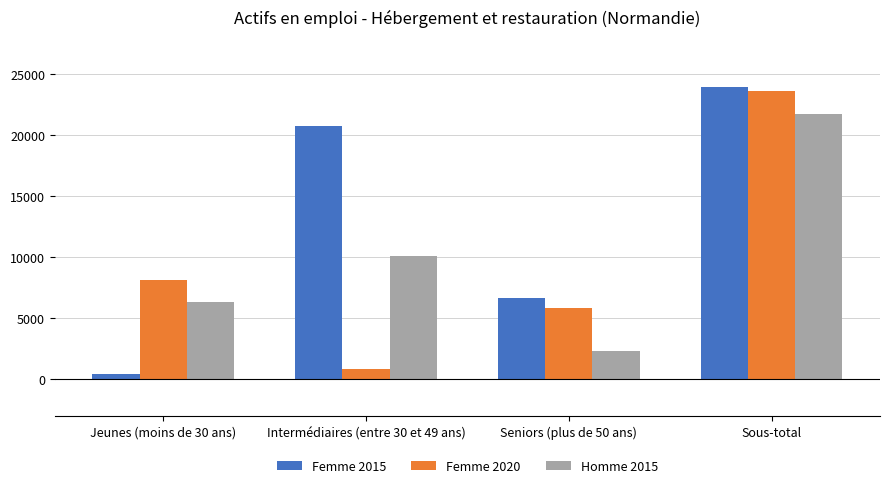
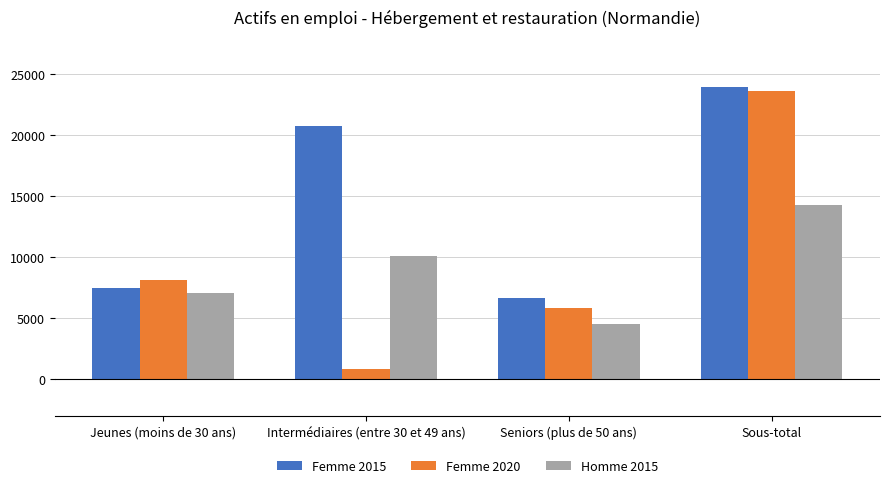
  {
    "Femme 2015": {
-     "Jeunes (moins de 30 ans)": 400,
+     "Jeunes (moins de 30 ans)": 7500,
      "Intermédiaires (entre 30 et 49 ans)": 20700,
      "Seniors (plus de 50 ans)": 6600,
      "Sous-total": 24000
    },
    "Femme 2020": {
      "Jeunes (moins de 30 ans)": 8100,
      "Intermédiaires (entre 30 et 49 ans)": 900,
      "Seniors (plus de 50 ans)": 5900,
      "Sous-total": 23500
    },
    "Homme 2015": {
-     "Jeunes (moins de 30 ans)": 6400,
+     "Jeunes (moins de 30 ans)": 7000,
      "Intermédiaires (entre 30 et 49 ans)": 10100,
-     "Seniors (plus de 50 ans)": 2300,
-     "Sous-total": 21700
+     "Seniors (plus de 50 ans)": 4500,
+     "Sous-total": 14300
    }
  }
